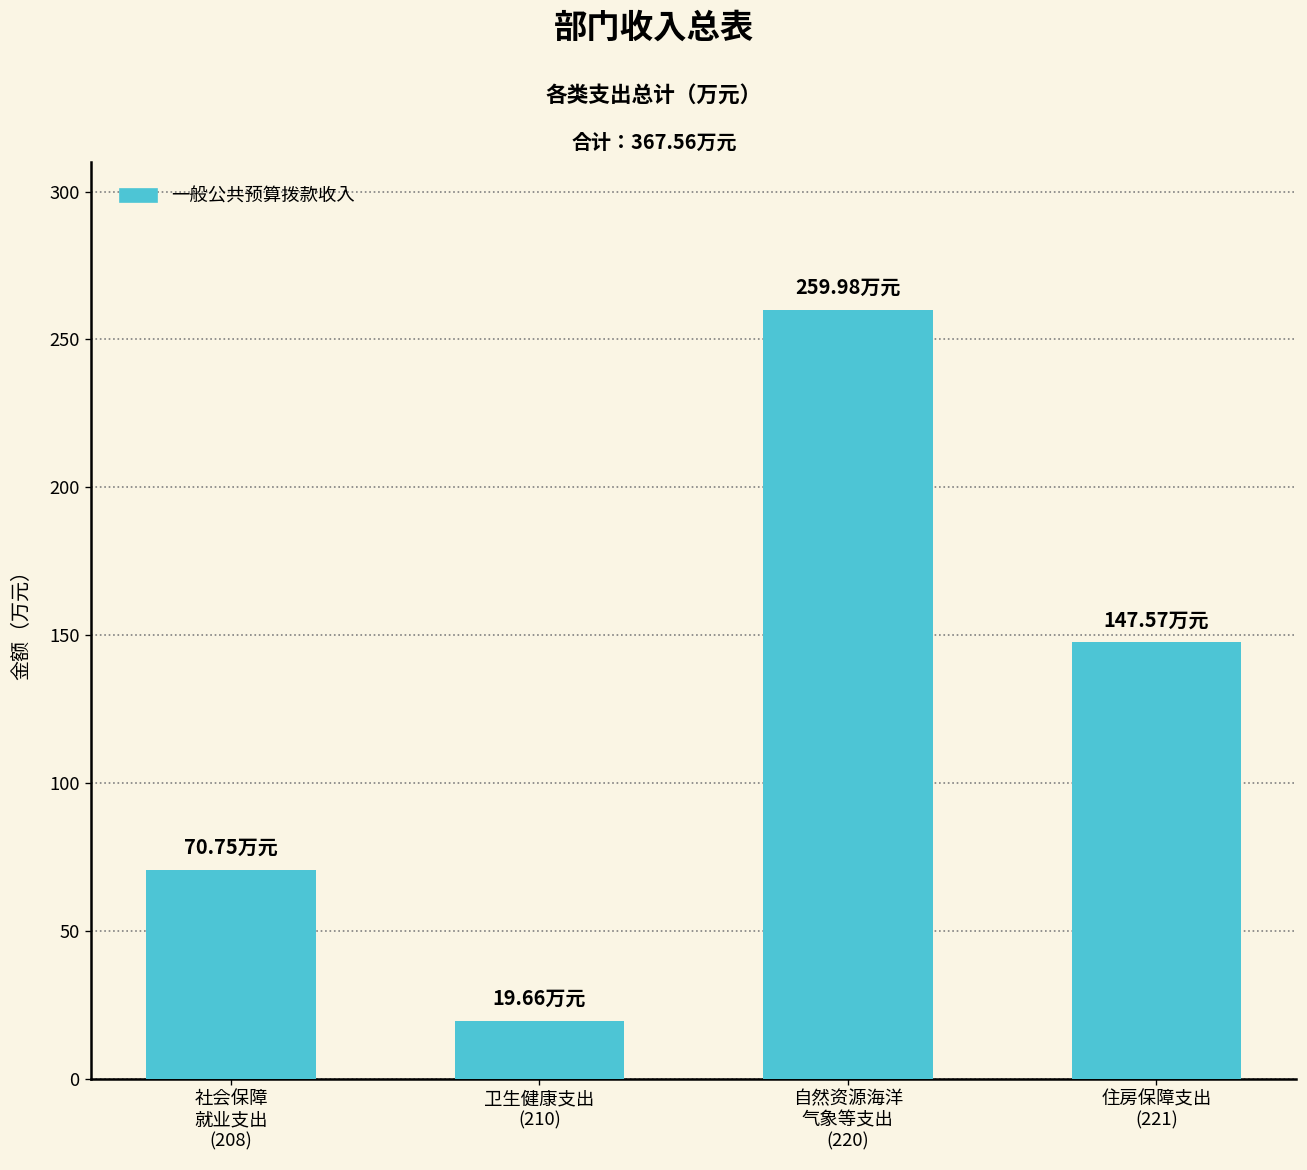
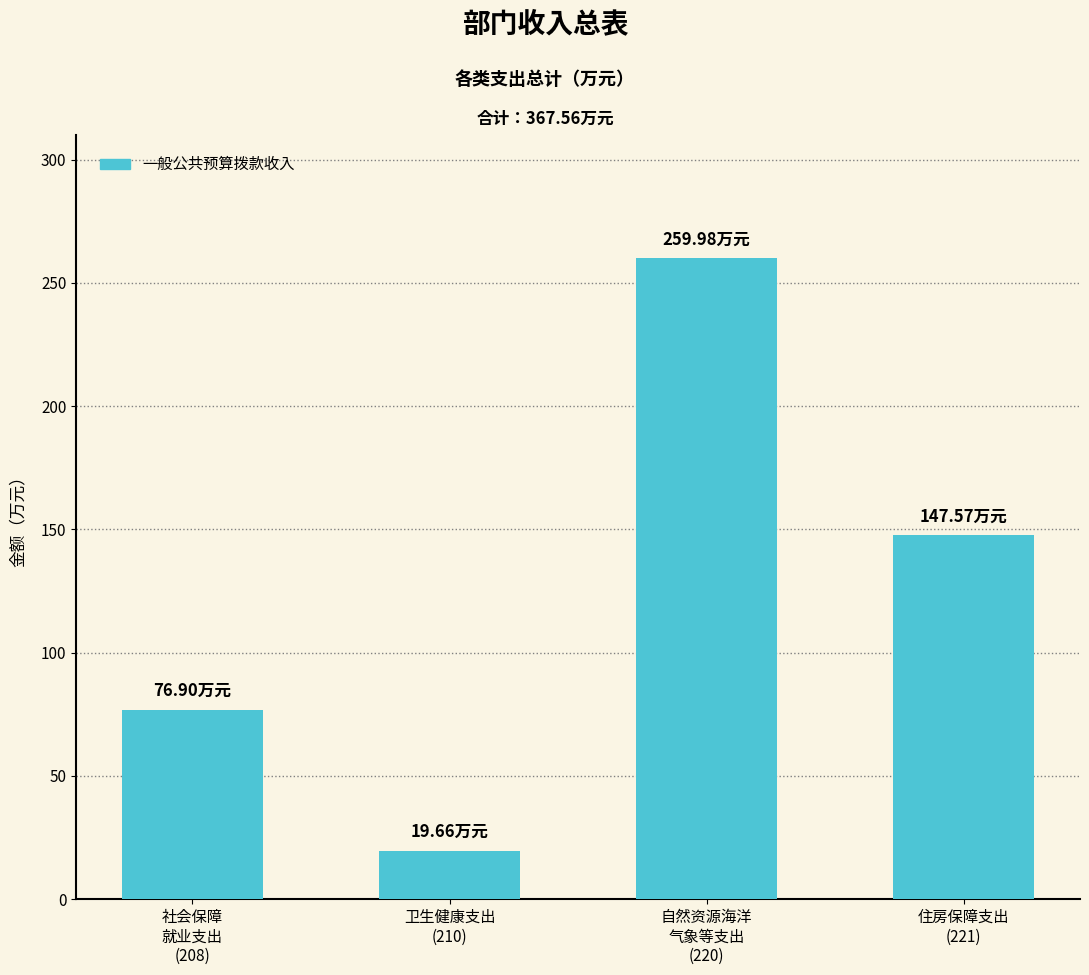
  {
-   "社会保障 就业支出 (208)": 70.75,
+   "社会保障 就业支出 (208)": 76.90,
    "卫生健康支出 (210)": 19.66,
    "自然资源海洋 气象等支出 (220)": 259.98,
    "住房保障支出 (221)": 147.57
  }
